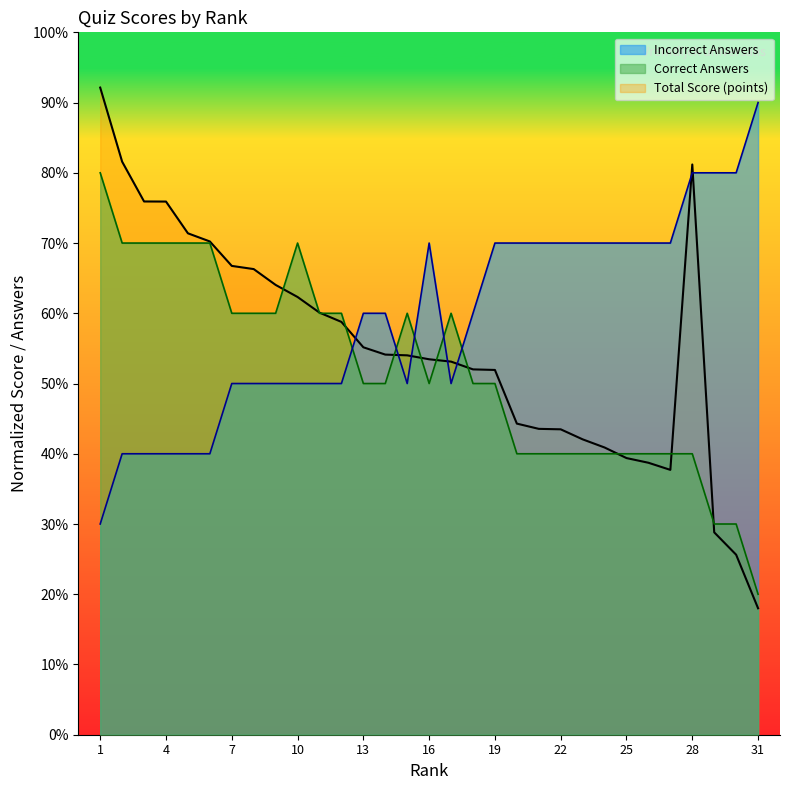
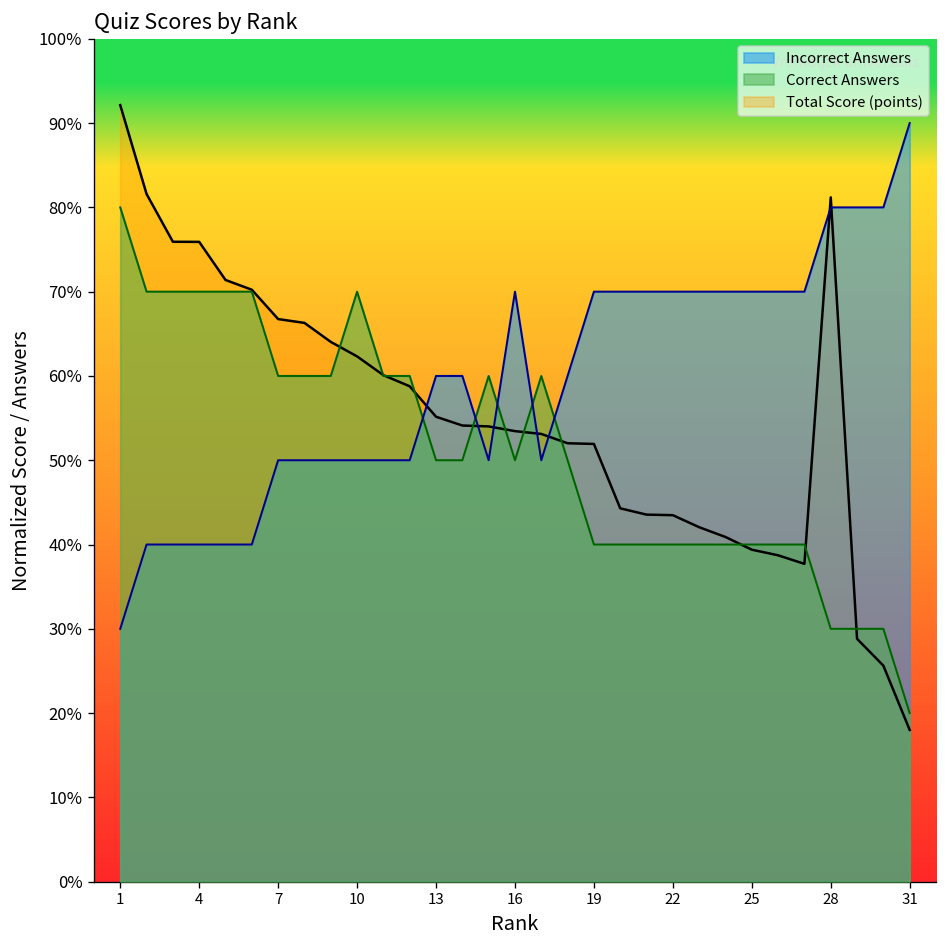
  {
    "Incorrect Answers": {
      "1": "30%",
      "4": "40%",
      "7": "50%",
      "10": "50%",
      "13": "60%",
      "16": "70%",
      "19": "70%",
      "22": "70%",
      "25": "70%",
      "28": "80%",
      "31": "90%"
    },
    "Correct Answers": {
      "1": "80%",
      "4": "70%",
      "7": "60%",
      "10": "70%",
      "13": "50%",
      "16": "50%",
-     "19": "50%",
+     "19": "40%",
      "22": "40%",
      "25": "40%",
-     "28": "40%",
+     "28": "30%",
      "31": "20%"
    },
    "Total Score (points)": {
      "1": "92%",
      "4": "76%",
      "7": "67%",
      "10": "62%",
      "13": "55%",
      "16": "53%",
      "19": "52%",
      "22": "43%",
      "25": "39%",
      "28": "81%",
      "31": "18%"
    }
  }
